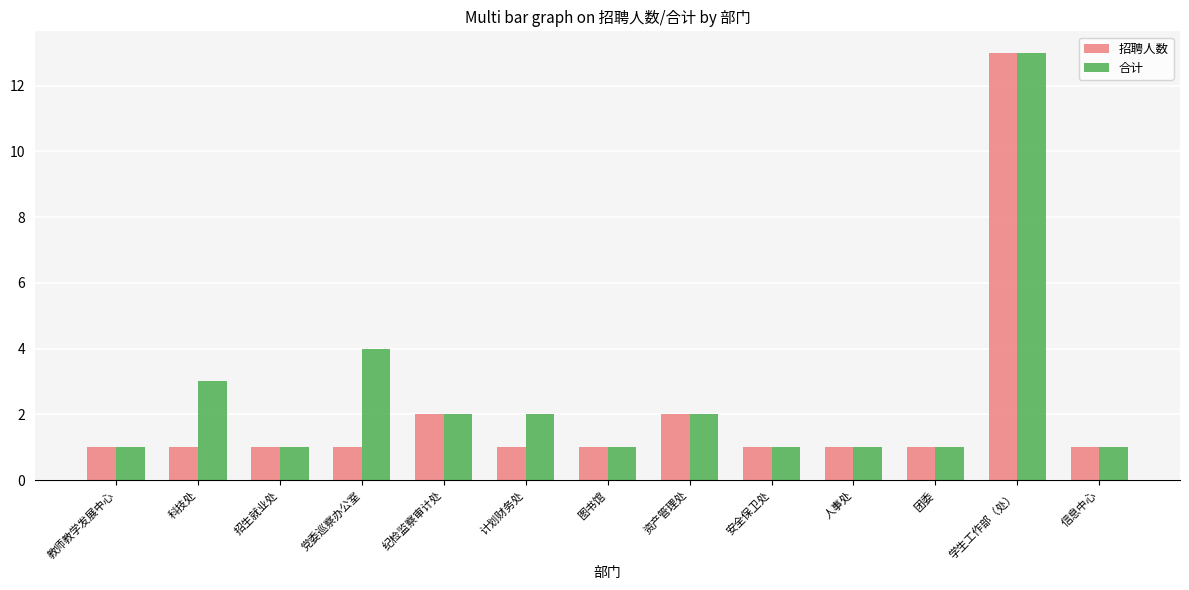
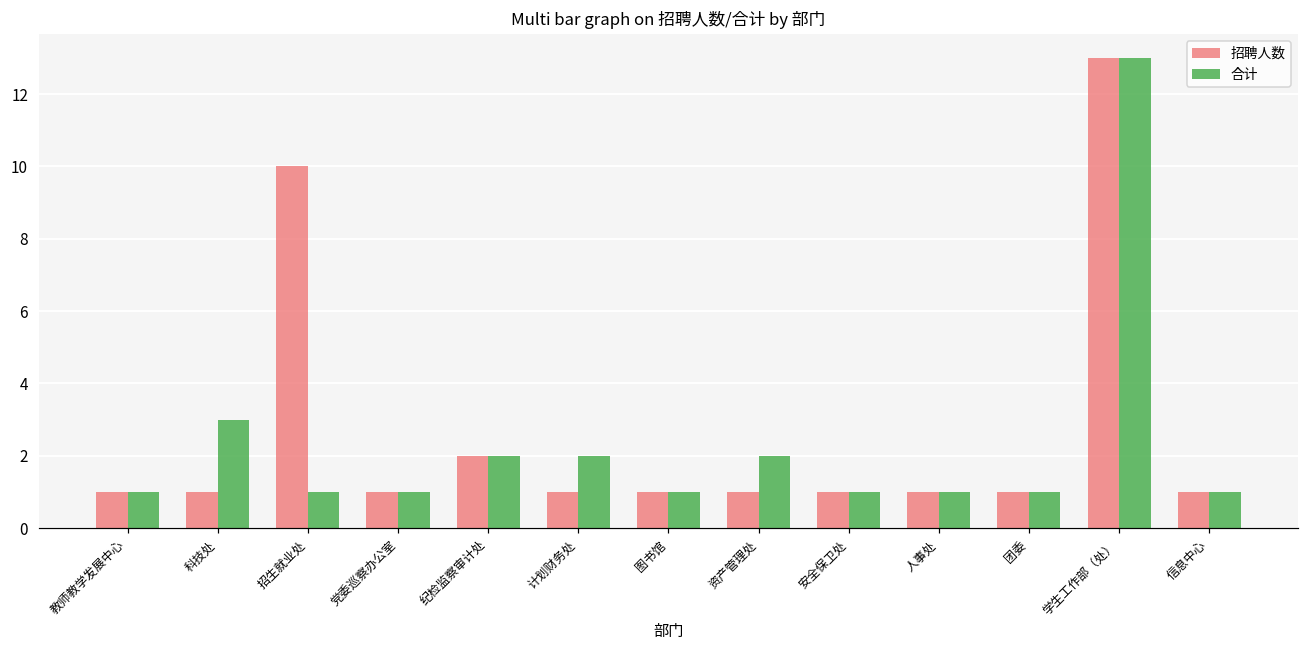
  {
    "招聘人数": {
      "教师教学发展中心": 1,
      "科技处": 1,
-     "招生就业处": 1,
+     "招生就业处": 10,
      "党委巡察办公室": 1,
      "纪检监察审计处": 2,
      "计划财务处": 1,
      "图书馆": 1,
-     "资产管理处": 2,
+     "资产管理处": 1,
      "安全保卫处": 1,
      "人事处": 1,
      "团委": 1,
      "学生工作部（处）": 13,
      "信息中心": 1
    },
    "合计": {
      "教师教学发展中心": 1,
      "科技处": 3,
      "招生就业处": 1,
-     "党委巡察办公室": 4,
+     "党委巡察办公室": 1,
      "纪检监察审计处": 2,
      "计划财务处": 2,
      "图书馆": 1,
      "资产管理处": 2,
      "安全保卫处": 1,
      "人事处": 1,
      "团委": 1,
      "学生工作部（处）": 13,
      "信息中心": 1
    }
  }
